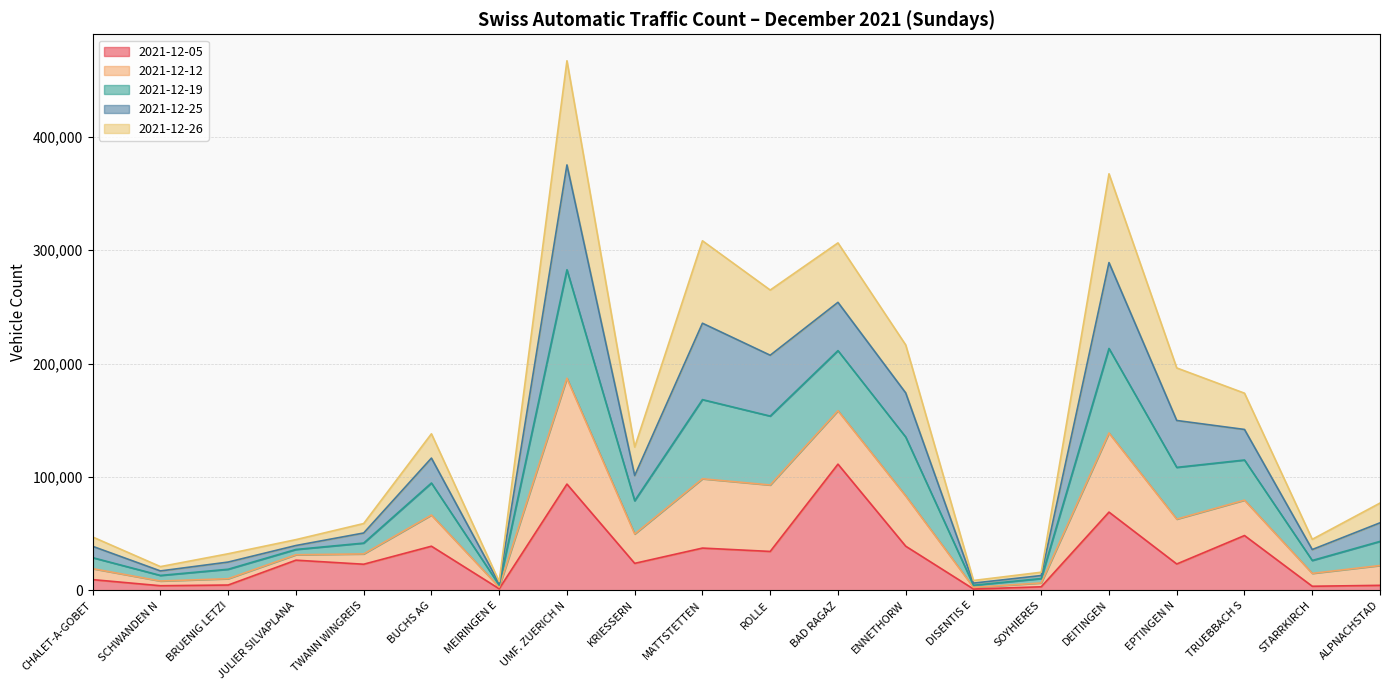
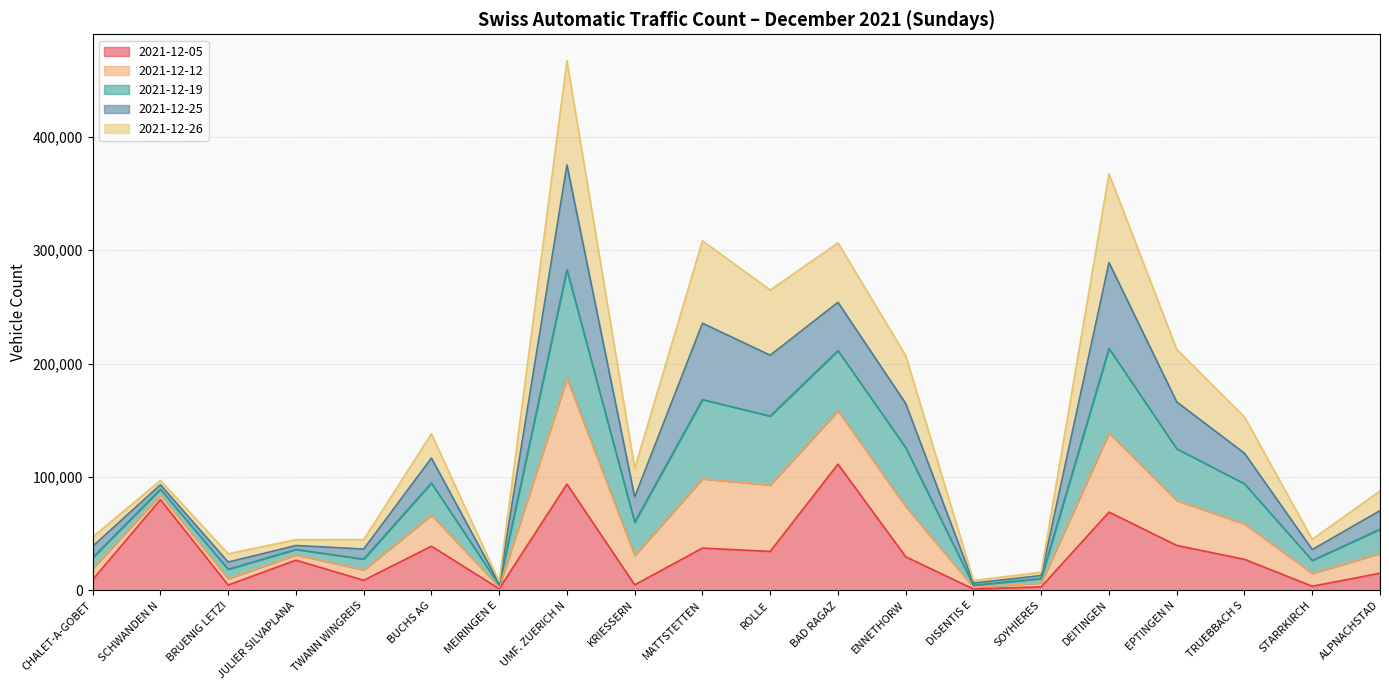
  {
    "2021-12-05": {
      "CHALET-A-GOBET": "9,000",
-     "SCHWANDEN N": "4,000",
+     "SCHWANDEN N": "80,000",
      "BRUENIG LETZI": "5,000",
      "JULIER SILVAPLANA": "27,000",
-     "TWANN WINGREIS": "23,000",
+     "TWANN WINGREIS": "9,000",
      "BUCHS AG": "39,000",
      "UMF. ZUERICH N": "94,000",
-     "KRIESSERN": "24,000",
+     "KRIESSERN": "5,000",
      "MATTSTETTEN": "37,000",
      "ROLLE": "34,000",
      "BAD RAGAZ": "111,000",
-     "ENNETHORW": "39,000",
+     "ENNETHORW": "30,000",
      "SOYHIERES": "3,000",
      "DEITINGEN": "69,000",
-     "EPTINGEN N": "23,000",
-     "TRUEBBACH S": "48,000",
+     "EPTINGEN N": "40,000",
+     "TRUEBBACH S": "27,000",
      "STARRKIRCH": "4,000",
-     "ALPNACHSTAD": "4,000"
+     "ALPNACHSTAD": "15,000"
    }
  }
